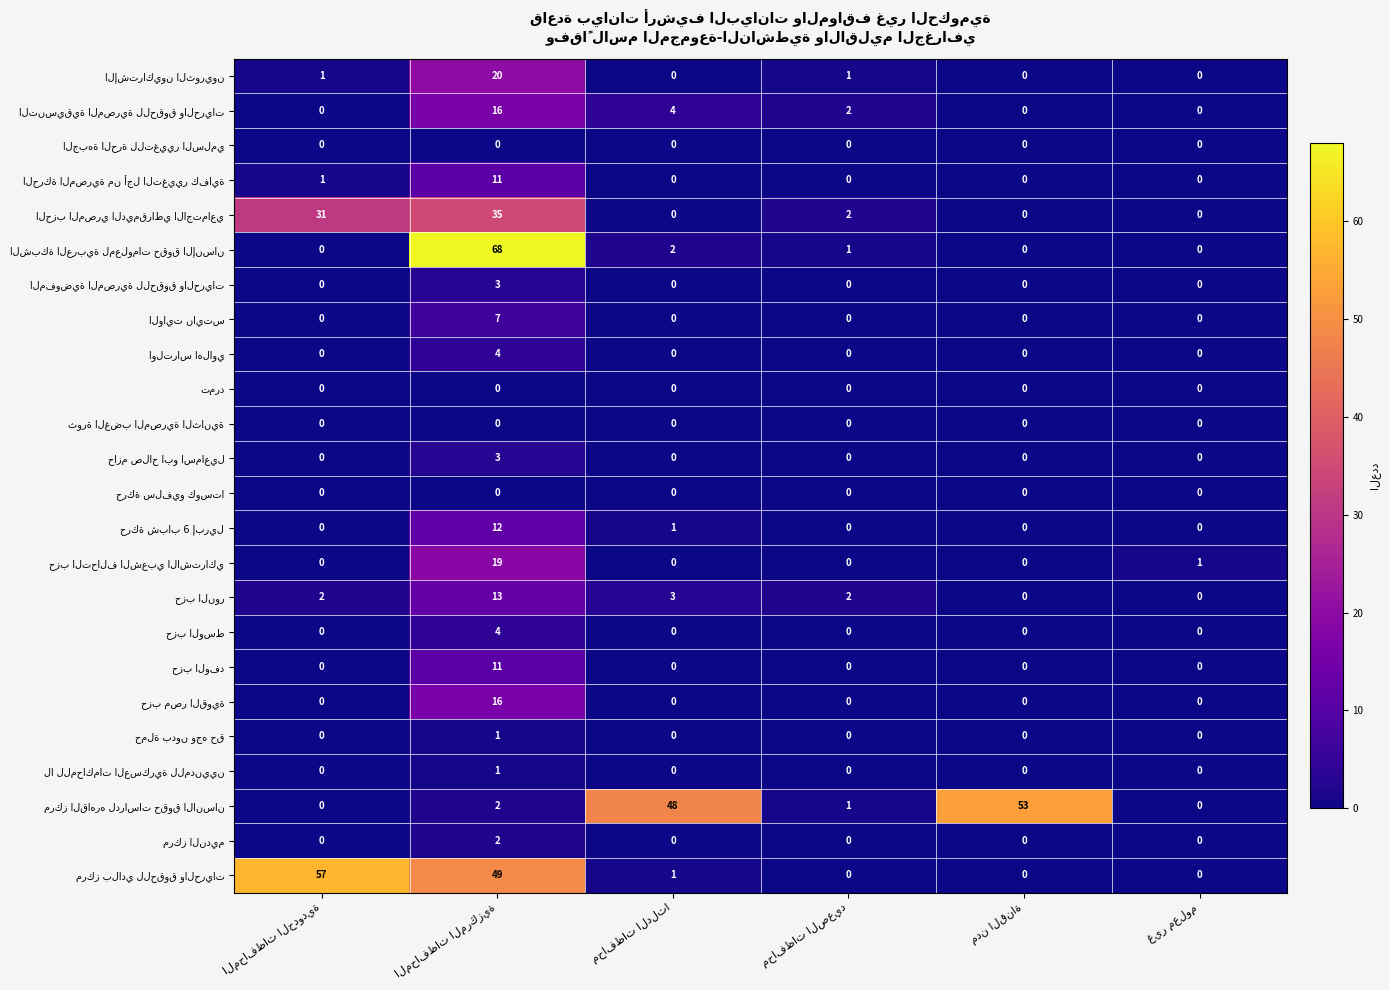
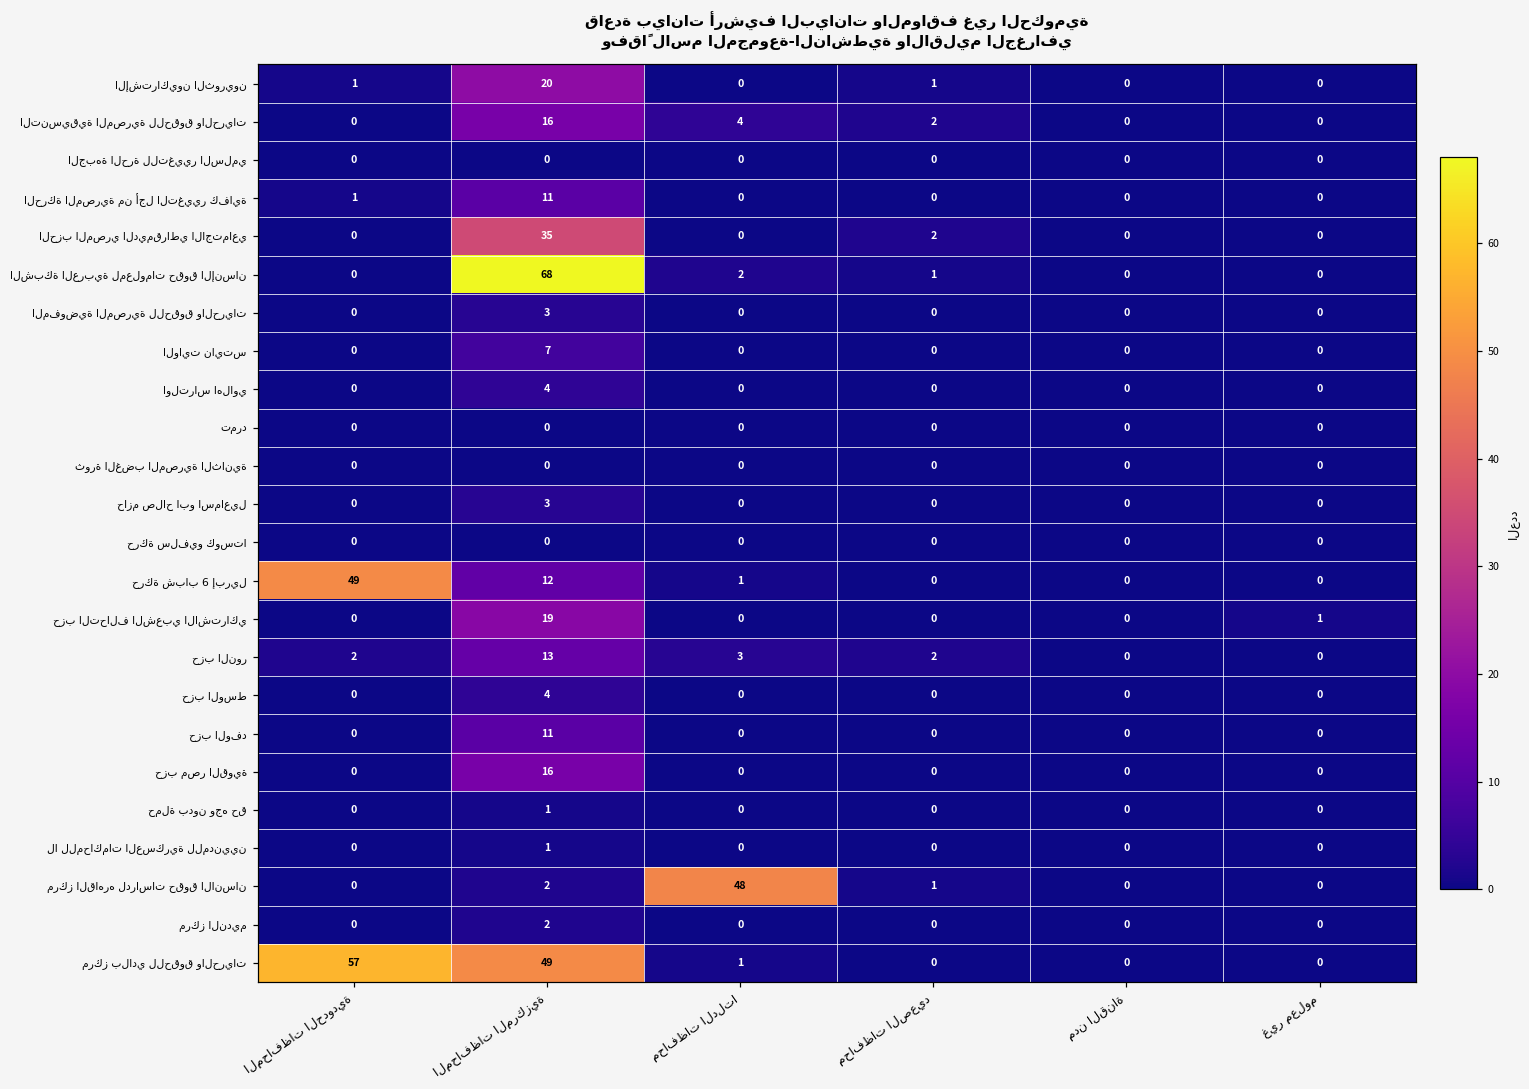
  {
    "الإشتراكيون الثوريون": {
      "المحافظات الحدودية": 1,
      "المحافظات المركزية": 20,
      "محافظات الدلتا": 0,
      "محافظات الصعيد": 1,
      "مدن القناة": 0,
      "غير معلوم": 0
    },
    "التنسيقية المصرية للحقوق والحريات": {
      "المحافظات الحدودية": 0,
      "المحافظات المركزية": 16,
      "محافظات الدلتا": 4,
      "محافظات الصعيد": 2,
      "مدن القناة": 0,
      "غير معلوم": 0
    },
    "الجبهة الحرة للتغيير السلمي": {
      "المحافظات الحدودية": 0,
      "المحافظات المركزية": 0,
      "محافظات الدلتا": 0,
      "محافظات الصعيد": 0,
      "مدن القناة": 0,
      "غير معلوم": 0
    },
    "الحركة المصرية من أجل التغيير كفاية": {
      "المحافظات الحدودية": 1,
      "المحافظات المركزية": 11,
      "محافظات الدلتا": 0,
      "محافظات الصعيد": 0,
      "مدن القناة": 0,
      "غير معلوم": 0
    },
    "الحزب المصري الديمقراطي الاجتماعي": {
-     "المحافظات الحدودية": 31,
+     "المحافظات الحدودية": 0,
      "المحافظات المركزية": 35,
      "محافظات الدلتا": 0,
      "محافظات الصعيد": 2,
      "مدن القناة": 0,
      "غير معلوم": 0
    },
    "الشبكة العربية لمعلومات حقوق الإنسان": {
      "المحافظات الحدودية": 0,
      "المحافظات المركزية": 68,
      "محافظات الدلتا": 2,
      "محافظات الصعيد": 1,
      "مدن القناة": 0,
      "غير معلوم": 0
    },
    "المفوضية المصرية للحقوق والحريات": {
      "المحافظات الحدودية": 0,
      "المحافظات المركزية": 3,
      "محافظات الدلتا": 0,
      "محافظات الصعيد": 0,
      "مدن القناة": 0,
      "غير معلوم": 0
    },
    "الوايت نايتس": {
      "المحافظات الحدودية": 0,
      "المحافظات المركزية": 7,
      "محافظات الدلتا": 0,
      "محافظات الصعيد": 0,
      "مدن القناة": 0,
      "غير معلوم": 0
    },
    "اولتراس اهلاوي": {
      "المحافظات الحدودية": 0,
      "المحافظات المركزية": 4,
      "محافظات الدلتا": 0,
      "محافظات الصعيد": 0,
      "مدن القناة": 0,
      "غير معلوم": 0
    },
    "تمرد": {
      "المحافظات الحدودية": 0,
      "المحافظات المركزية": 0,
      "محافظات الدلتا": 0,
      "محافظات الصعيد": 0,
      "مدن القناة": 0,
      "غير معلوم": 0
    },
    "ثورة الغضب المصرية الثانية": {
      "المحافظات الحدودية": 0,
      "المحافظات المركزية": 0,
      "محافظات الدلتا": 0,
      "محافظات الصعيد": 0,
      "مدن القناة": 0,
      "غير معلوم": 0
    },
    "حازم صلاح ابو اسماعيل": {
      "المحافظات الحدودية": 0,
      "المحافظات المركزية": 3,
      "محافظات الدلتا": 0,
      "محافظات الصعيد": 0,
      "مدن القناة": 0,
      "غير معلوم": 0
    },
    "حركة سلفيو كوستا": {
      "المحافظات الحدودية": 0,
      "المحافظات المركزية": 0,
      "محافظات الدلتا": 0,
      "محافظات الصعيد": 0,
      "مدن القناة": 0,
      "غير معلوم": 0
    },
    "حركة شباب 6 إبريل": {
-     "المحافظات الحدودية": 0,
+     "المحافظات الحدودية": 49,
      "المحافظات المركزية": 12,
      "محافظات الدلتا": 1,
      "محافظات الصعيد": 0,
      "مدن القناة": 0,
      "غير معلوم": 0
    },
    "حزب التحالف الشعبي الاشتراكي": {
      "المحافظات الحدودية": 0,
      "المحافظات المركزية": 19,
      "محافظات الدلتا": 0,
      "محافظات الصعيد": 0,
      "مدن القناة": 0,
      "غير معلوم": 1
    },
    "حزب النور": {
      "المحافظات الحدودية": 2,
      "المحافظات المركزية": 13,
      "محافظات الدلتا": 3,
      "محافظات الصعيد": 2,
      "مدن القناة": 0,
      "غير معلوم": 0
    },
    "حزب الوسط": {
      "المحافظات الحدودية": 0,
      "المحافظات المركزية": 4,
      "محافظات الدلتا": 0,
      "محافظات الصعيد": 0,
      "مدن القناة": 0,
      "غير معلوم": 0
    },
    "حزب الوفد": {
      "المحافظات الحدودية": 0,
      "المحافظات المركزية": 11,
      "محافظات الدلتا": 0,
      "محافظات الصعيد": 0,
      "مدن القناة": 0,
      "غير معلوم": 0
    },
    "حزب مصر القوية": {
      "المحافظات الحدودية": 0,
      "المحافظات المركزية": 16,
      "محافظات الدلتا": 0,
      "محافظات الصعيد": 0,
      "مدن القناة": 0,
      "غير معلوم": 0
    },
    "حملة بدون وجه حق": {
      "المحافظات الحدودية": 0,
      "المحافظات المركزية": 1,
      "محافظات الدلتا": 0,
      "محافظات الصعيد": 0,
      "مدن القناة": 0,
      "غير معلوم": 0
    },
    "لا للمحاكمات العسكرية للمدنيين": {
      "المحافظات الحدودية": 0,
      "المحافظات المركزية": 1,
      "محافظات الدلتا": 0,
      "محافظات الصعيد": 0,
      "مدن القناة": 0,
      "غير معلوم": 0
    },
    "مركز القاهره لدراسات حقوق الانسان": {
      "المحافظات الحدودية": 0,
      "المحافظات المركزية": 2,
      "محافظات الدلتا": 48,
      "محافظات الصعيد": 1,
-     "مدن القناة": 53,
+     "مدن القناة": 0,
      "غير معلوم": 0
    },
    "مركز النديم": {
      "المحافظات الحدودية": 0,
      "المحافظات المركزية": 2,
      "محافظات الدلتا": 0,
      "محافظات الصعيد": 0,
      "مدن القناة": 0,
      "غير معلوم": 0
    },
    "مركز بلادي للحقوق والحريات": {
      "المحافظات الحدودية": 57,
      "المحافظات المركزية": 49,
      "محافظات الدلتا": 1,
      "محافظات الصعيد": 0,
      "مدن القناة": 0,
      "غير معلوم": 0
    }
  }
